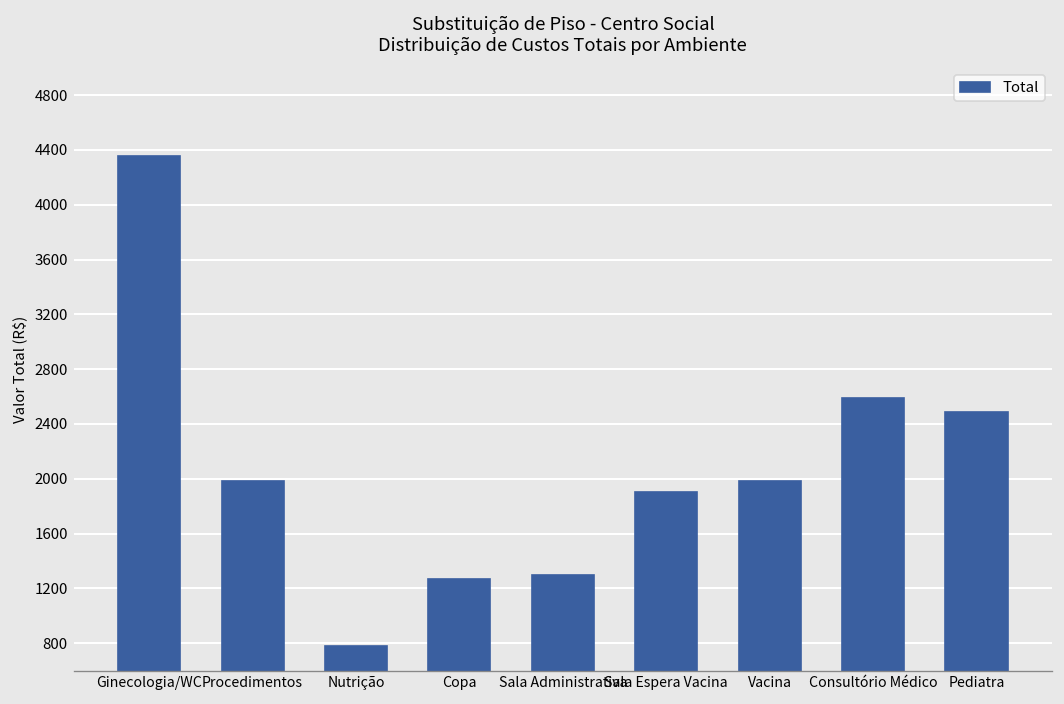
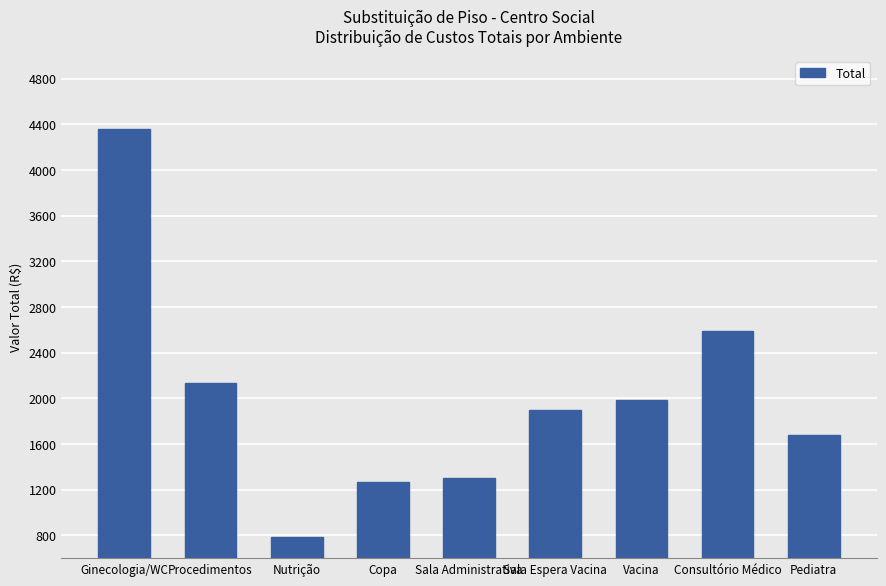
  {
    "Ginecologia/WC": 4360,
-   "Procedimentos": 1990,
+   "Procedimentos": 2140,
    "Nutrição": 780,
    "Copa": 1270,
    "Vacina": 1990,
    "Consultório Médico": 2590,
-   "Pediatra": 2490
+   "Pediatra": 1680
  }
